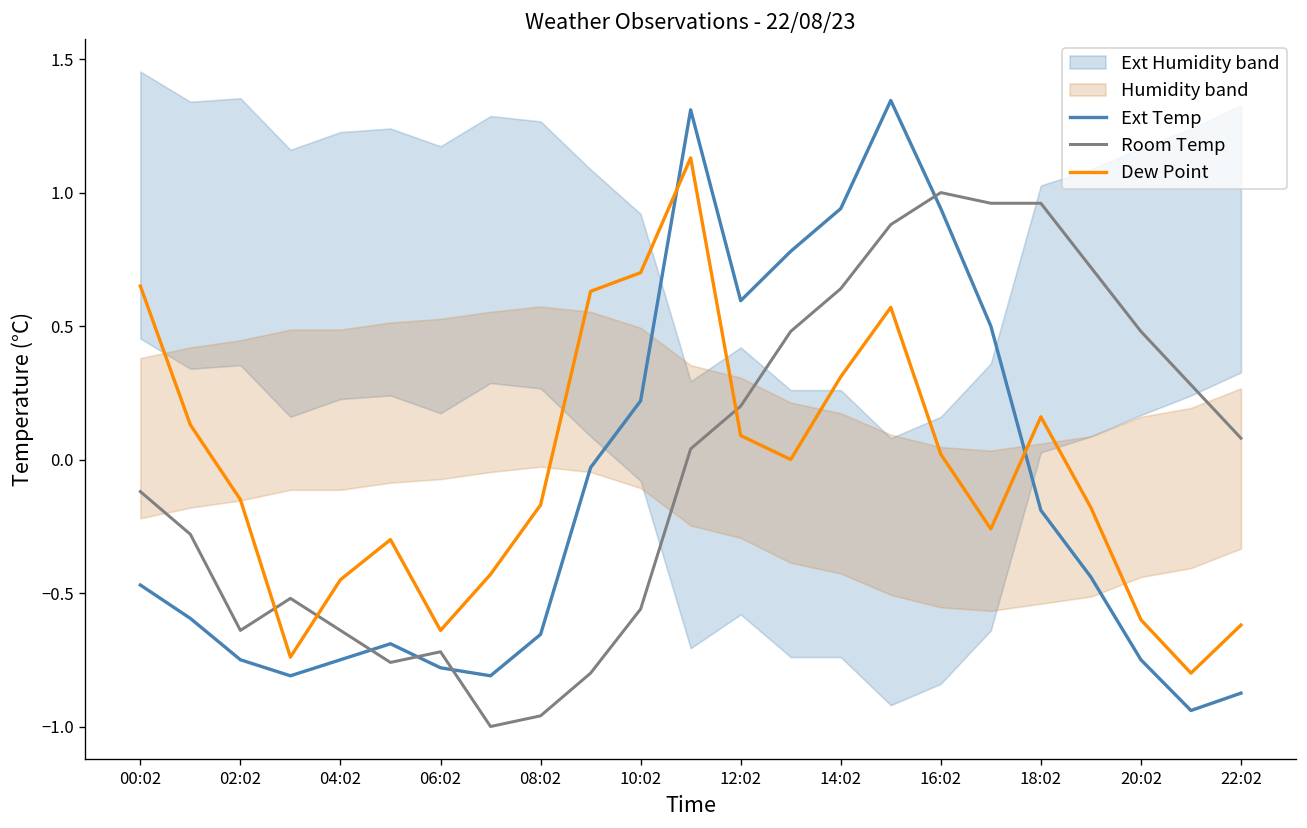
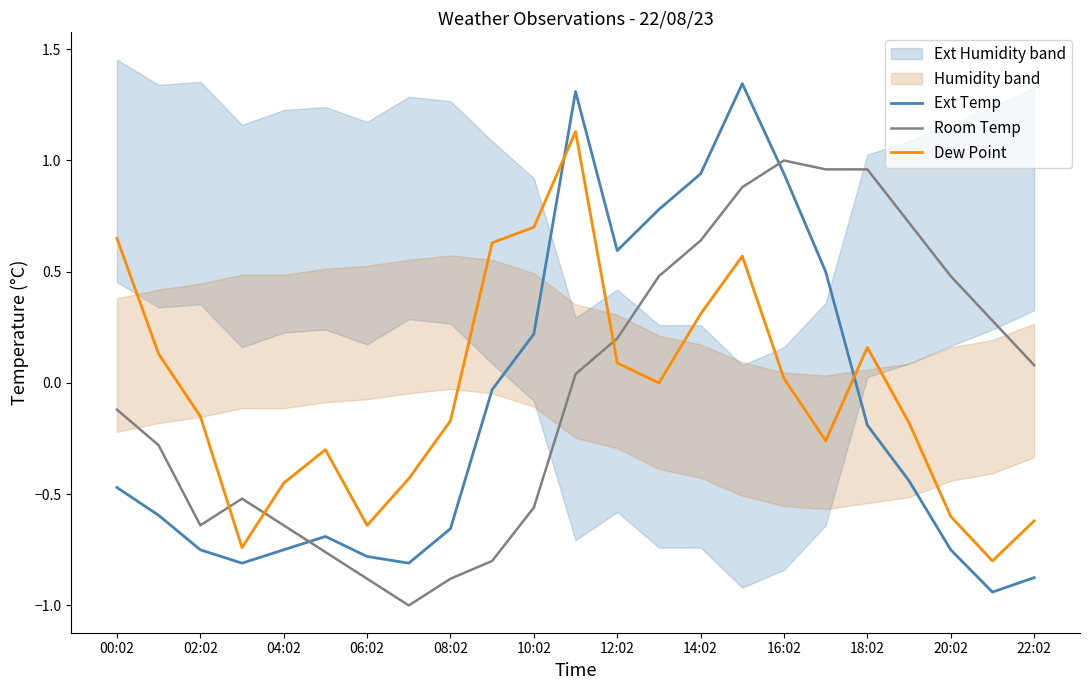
  {
    "Room Temp": {
      "00:02": -0.12,
      "02:02": -0.64,
      "04:02": -0.64,
-     "06:02": -0.72,
-     "08:02": -0.96,
+     "06:02": -0.88,
+     "08:02": -0.88,
      "10:02": -0.56,
      "12:02": 0.20,
      "14:02": 0.64,
      "16:02": 1.00,
      "18:02": 0.96,
      "20:02": 0.48,
      "22:02": 0.08
    },
    "Dew Point": {
      "00:02": 0.65,
      "02:02": -0.15,
      "04:02": -0.45,
      "06:02": -0.64,
      "08:02": -0.17,
      "10:02": 0.70,
      "12:02": 0.09,
      "14:02": 0.31,
      "16:02": 0.02,
      "18:02": 0.16,
      "20:02": -0.60,
      "22:02": -0.62
    }
  }
